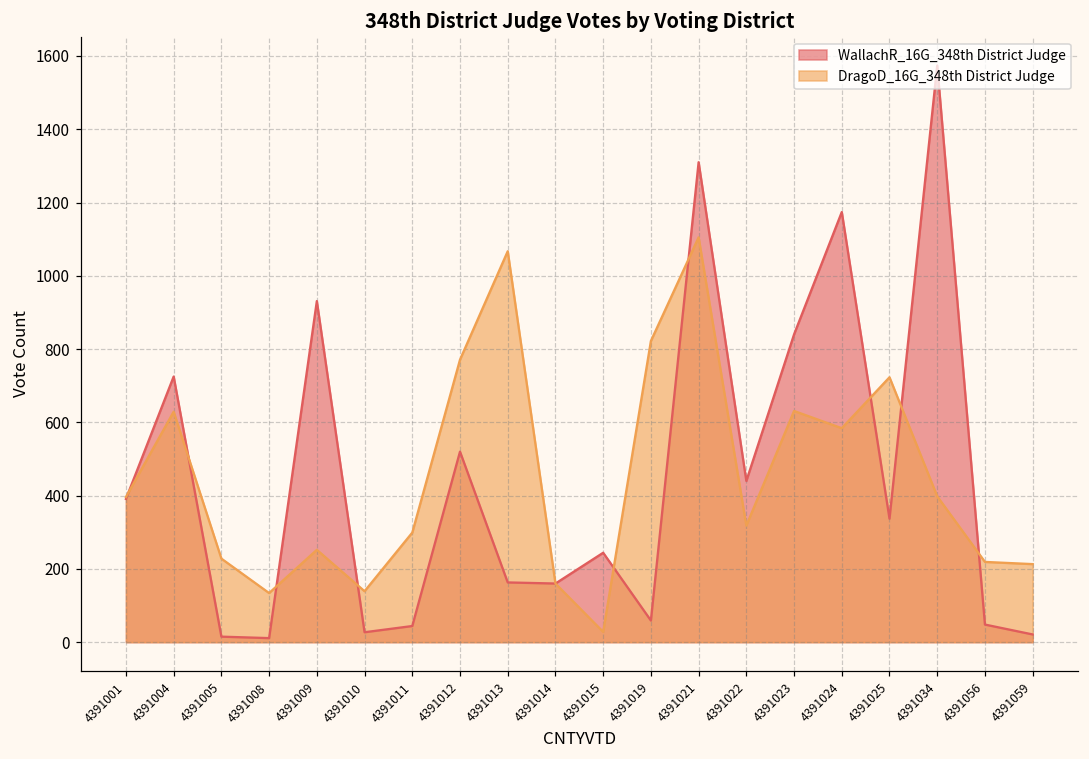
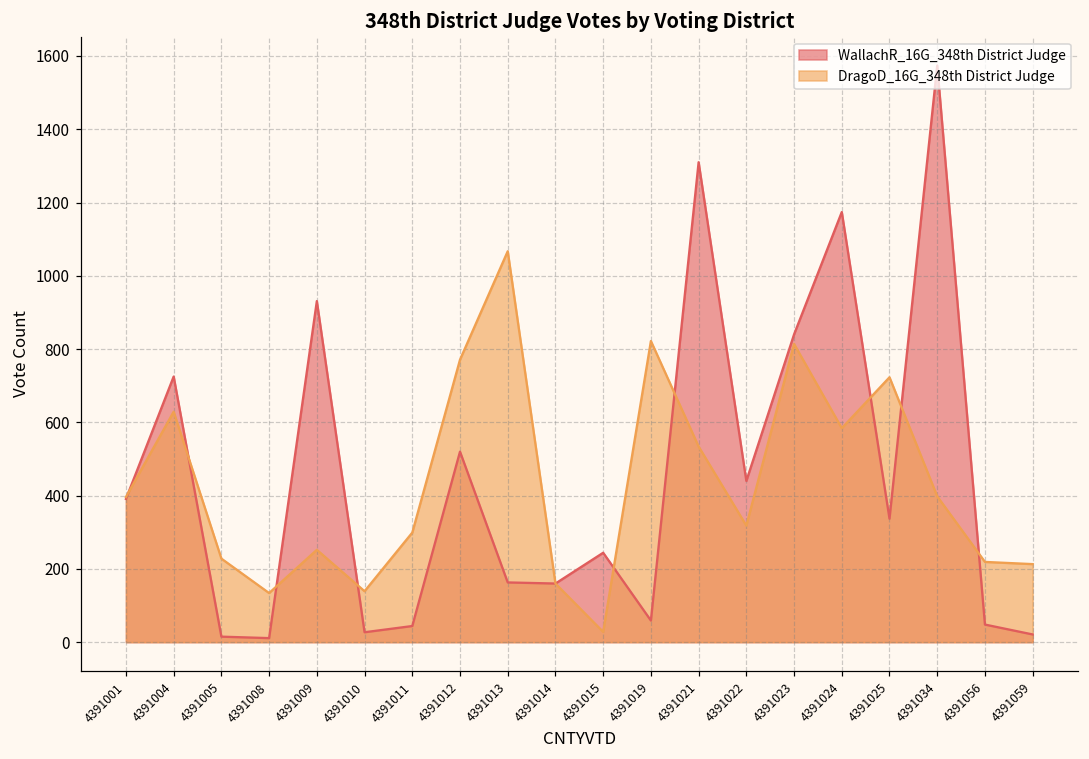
  {
    "WallachR_16G_348th District Judge": {
      "4391004": 730,
      "4391005": 20,
      "4391008": 10,
      "4391009": 930,
      "4391010": 30,
      "4391011": 40,
      "4391012": 520,
      "4391013": 160,
      "4391015": 240,
      "4391019": 60,
      "4391021": 1310,
      "4391022": 440,
      "4391023": 840,
      "4391024": 1170,
      "4391025": 340,
      "4391056": 50,
      "4391059": 20
    },
    "DragoD_16G_348th District Judge": {
      "4391004": 630,
      "4391005": 230,
      "4391008": 130,
      "4391009": 250,
      "4391010": 140,
      "4391011": 300,
      "4391012": 770,
      "4391013": 1070,
      "4391015": 30,
      "4391019": 820,
-     "4391021": 1110,
+     "4391021": 530,
      "4391022": 320,
-     "4391023": 630,
+     "4391023": 810,
      "4391024": 580,
      "4391025": 720,
      "4391034": 400,
      "4391056": 220,
      "4391059": 210
    }
  }
